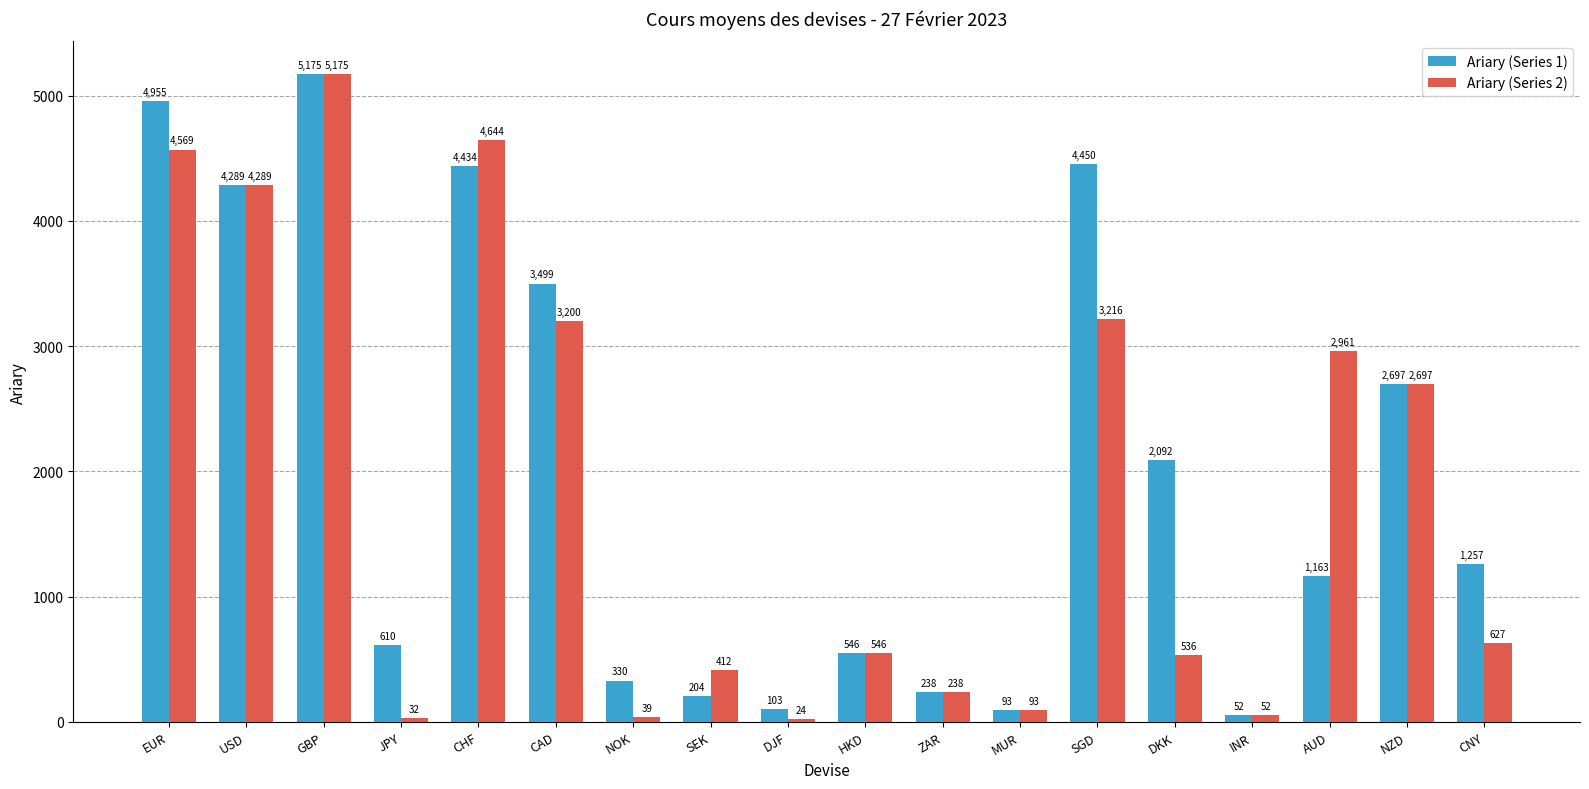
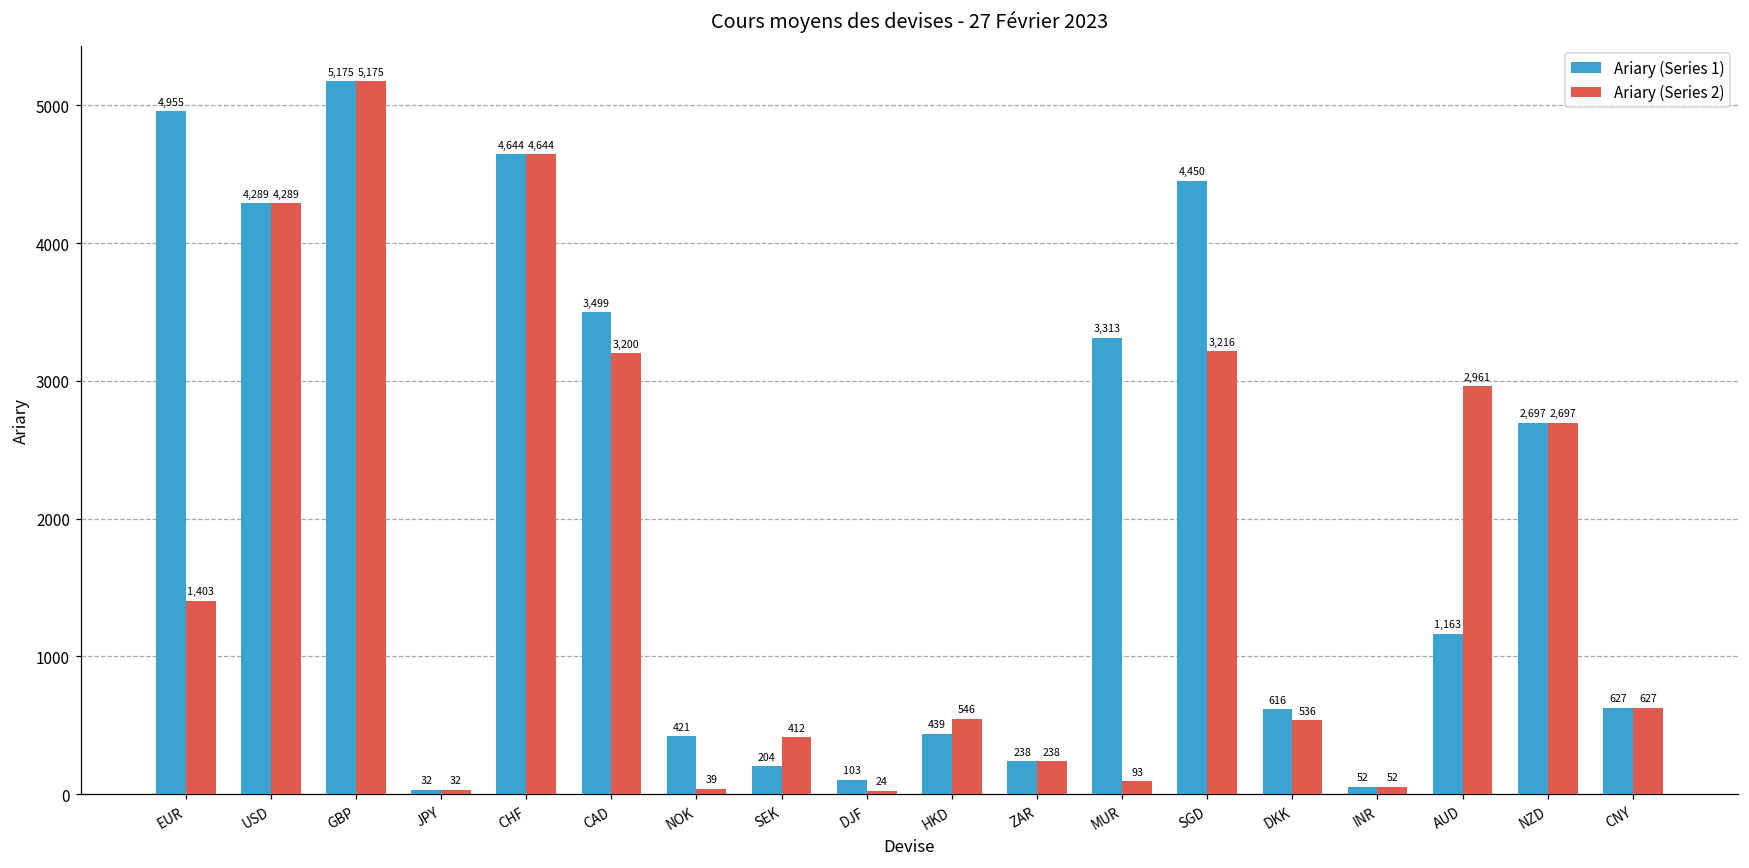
  {
    "Ariary (Series 1)": {
      "EUR": "4,955",
      "USD": "4,289",
      "GBP": "5,175",
-     "JPY": "610",
-     "CHF": "4,434",
+     "JPY": "32",
+     "CHF": "4,644",
      "CAD": "3,499",
-     "NOK": "330",
+     "NOK": "421",
      "SEK": "204",
      "DJF": "103",
-     "HKD": "546",
+     "HKD": "439",
      "ZAR": "238",
-     "MUR": "93",
+     "MUR": "3,313",
      "SGD": "4,450",
-     "DKK": "2,092",
+     "DKK": "616",
      "INR": "52",
      "AUD": "1,163",
      "NZD": "2,697",
-     "CNY": "1,257"
+     "CNY": "627"
    },
    "Ariary (Series 2)": {
-     "EUR": "4,569",
+     "EUR": "1,403",
      "USD": "4,289",
      "GBP": "5,175",
      "JPY": "32",
      "CHF": "4,644",
      "CAD": "3,200",
      "NOK": "39",
      "SEK": "412",
      "DJF": "24",
      "HKD": "546",
      "ZAR": "238",
      "MUR": "93",
      "SGD": "3,216",
      "DKK": "536",
      "INR": "52",
      "AUD": "2,961",
      "NZD": "2,697",
      "CNY": "627"
    }
  }
